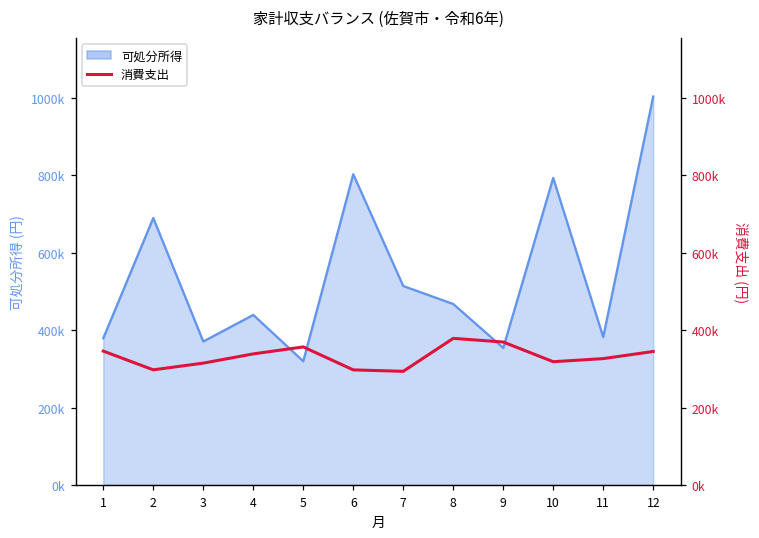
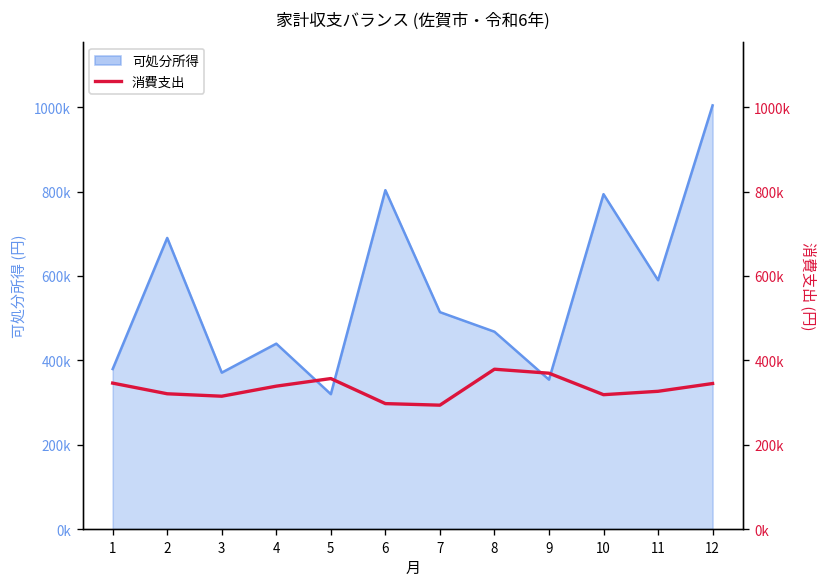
  {
    "可処分所得": {
      "1": 380000,
      "2": 690000,
      "3": 370000,
      "4": 440000,
      "5": 320000,
      "6": 800000,
      "7": 510000,
      "8": 470000,
      "9": 350000,
      "10": 790000,
-     "11": 380000,
+     "11": 590000,
      "12": 1000000
    },
    "消費支出": {
      "1": 350000,
-     "2": 300000,
+     "2": 320000,
      "3": 310000,
      "4": 340000,
      "5": 360000,
      "6": 300000,
      "7": 290000,
      "8": 380000,
      "9": 370000,
      "10": 320000,
      "11": 330000,
      "12": 340000
    }
  }
